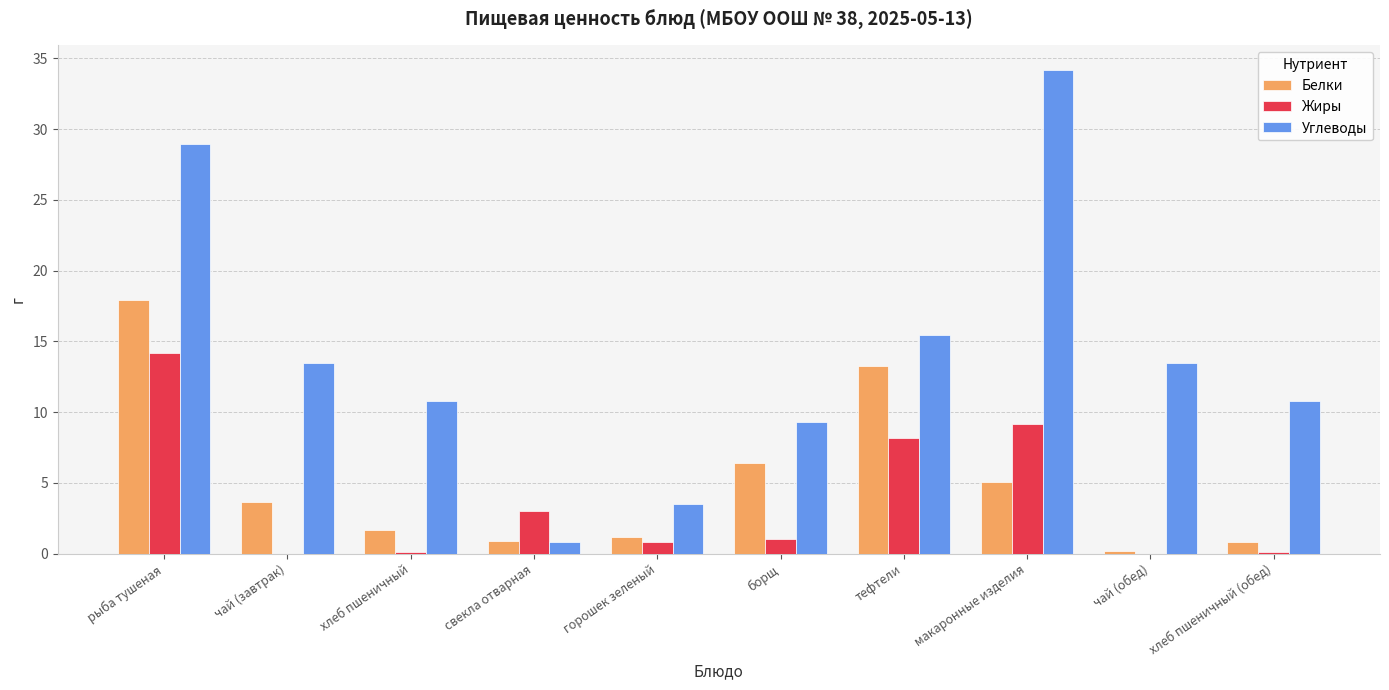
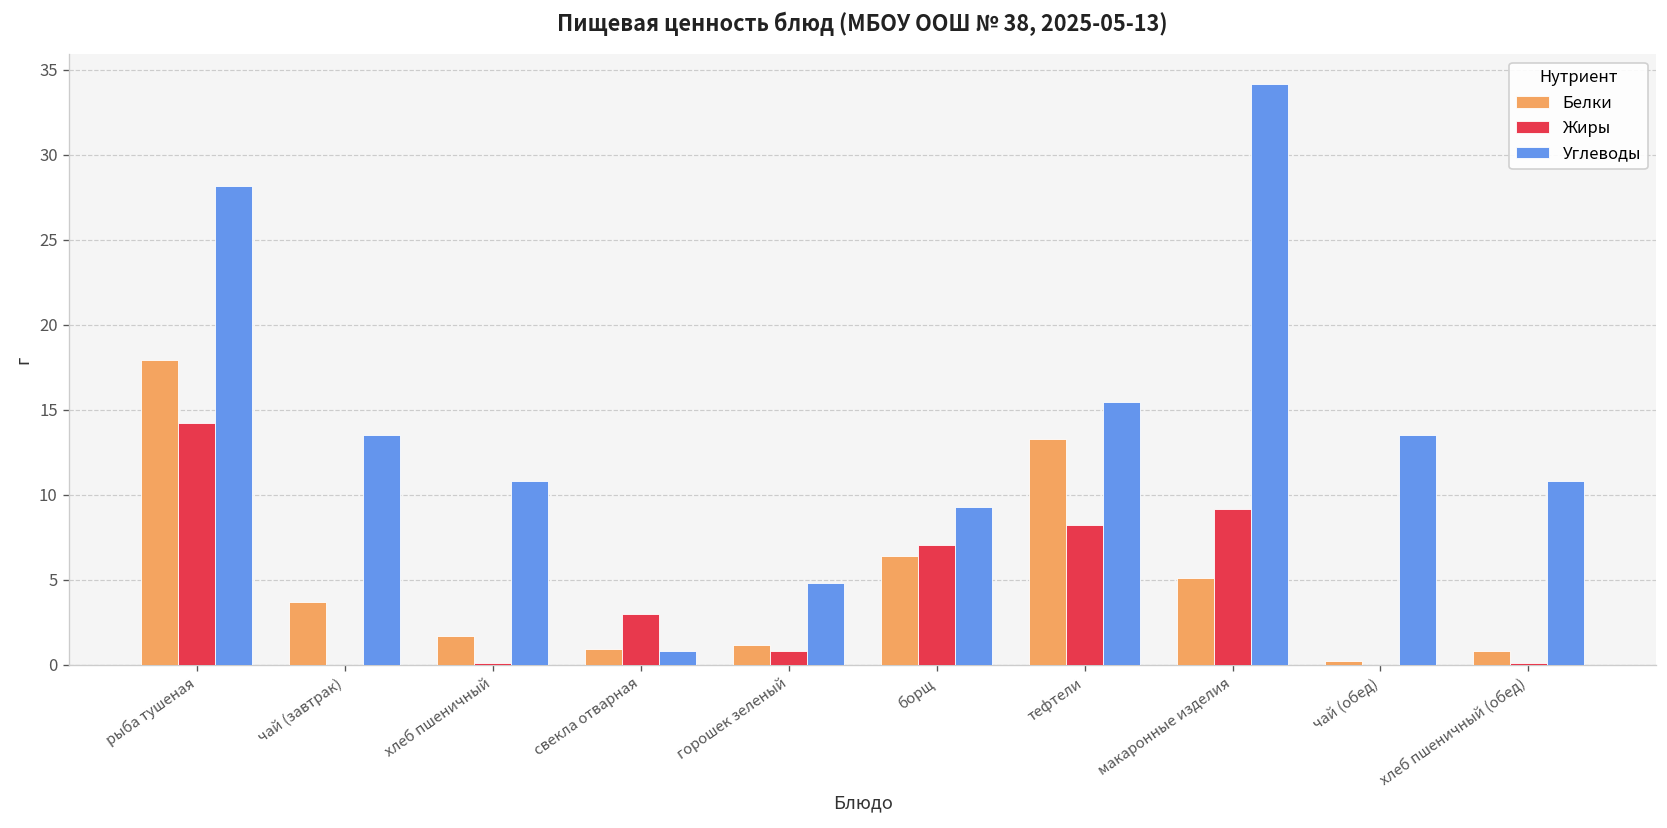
  {
    "Белки": {
      "рыба тушеная": 17.9,
      "чай (завтрак)": 3.7,
      "хлеб пшеничный": 1.7,
      "свекла отварная": 0.9,
      "горошек зеленый": 1.2,
      "борщ": 6.4,
      "тефтели": 13.3,
      "макаронные изделия": 5.1,
      "чай (обед)": 0.2,
      "хлеб пшеничный (обед)": 0.8
    },
    "Жиры": {
      "рыба тушеная": 14.2,
      "чай (завтрак)": 0.0,
      "свекла отварная": 3.0,
      "горошек зеленый": 0.8,
-     "борщ": 1.1,
+     "борщ": 7.1,
      "тефтели": 8.2,
      "макаронные изделия": 9.2,
      "чай (обед)": 0.0
    },
    "Углеводы": {
-     "рыба тушеная": 28.9,
+     "рыба тушеная": 28.2,
      "чай (завтрак)": 13.5,
      "хлеб пшеничный": 10.8,
      "свекла отварная": 0.8,
-     "горошек зеленый": 3.6,
+     "горошек зеленый": 4.8,
      "борщ": 9.3,
      "тефтели": 15.5,
      "макаронные изделия": 34.2,
      "чай (обед)": 13.5,
      "хлеб пшеничный (обед)": 10.8
    }
  }
